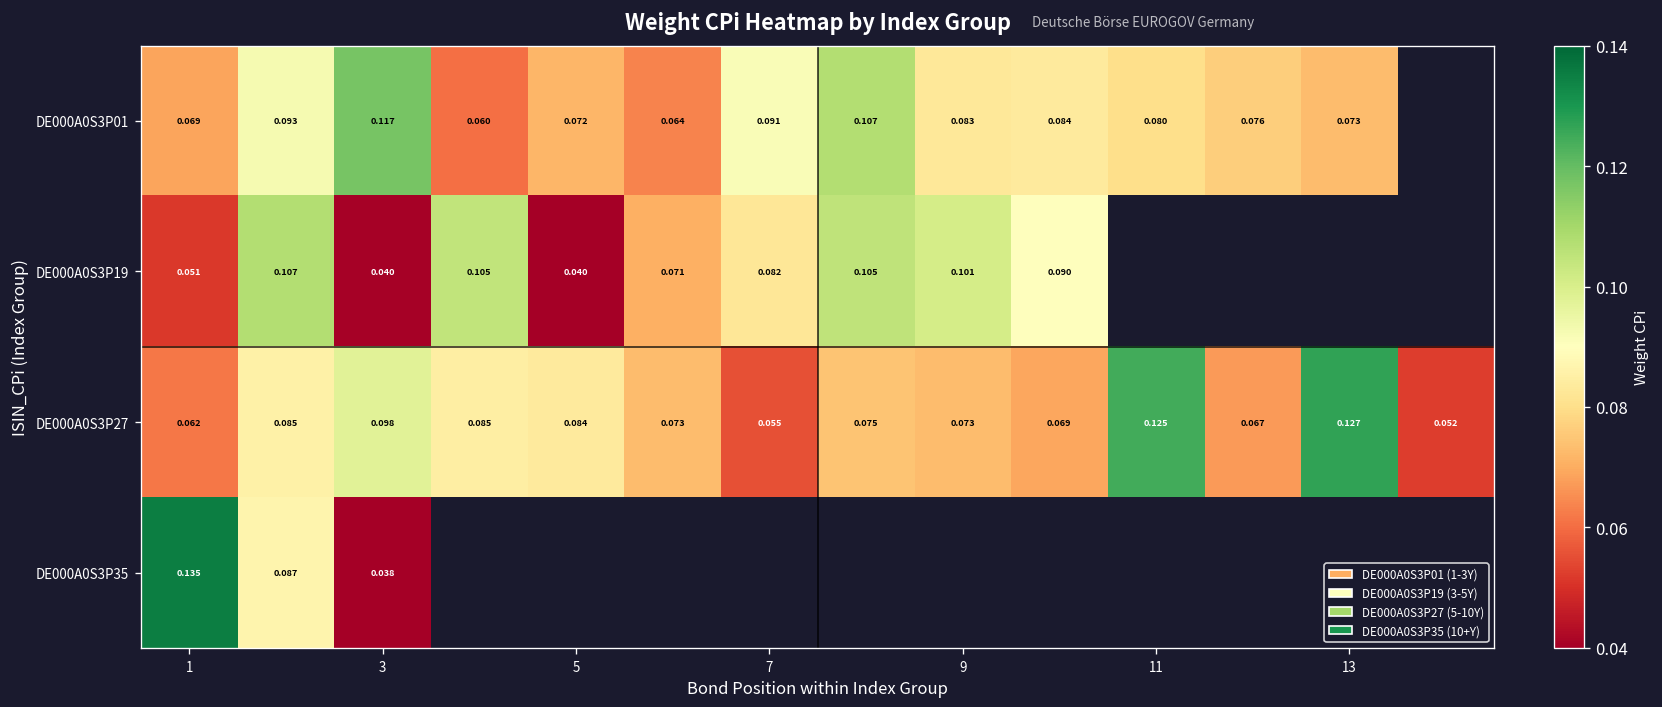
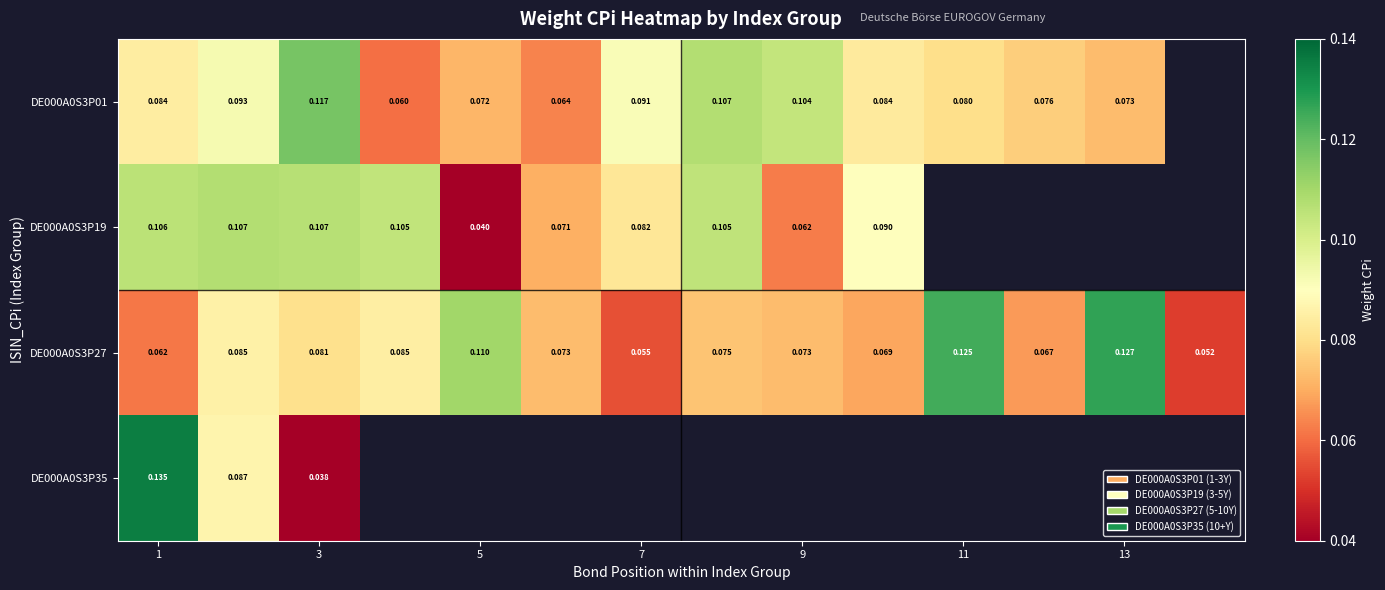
  {
    "DE000A0S3P01": {
-     "1": 0.069,
+     "1": 0.084,
      "3": 0.117,
      "5": 0.072,
      "7": 0.091,
-     "9": 0.083,
+     "9": 0.104,
      "11": 0.080,
      "13": 0.073
    },
    "DE000A0S3P19": {
-     "1": 0.051,
-     "3": 0.040,
+     "1": 0.106,
+     "3": 0.107,
      "5": 0.040,
      "7": 0.082,
-     "9": 0.101
+     "9": 0.062
    },
    "DE000A0S3P27": {
      "1": 0.062,
-     "3": 0.098,
-     "5": 0.084,
+     "3": 0.081,
+     "5": 0.110,
      "7": 0.055,
      "9": 0.073,
      "11": 0.125,
      "13": 0.127
    },
    "DE000A0S3P35": {
      "1": 0.135,
      "3": 0.038
    }
  }
